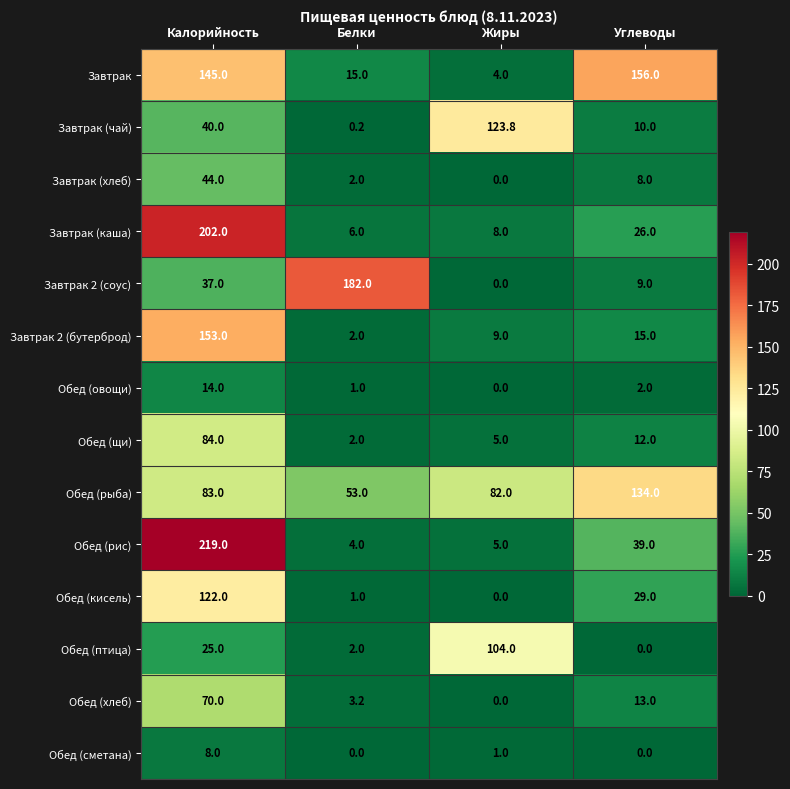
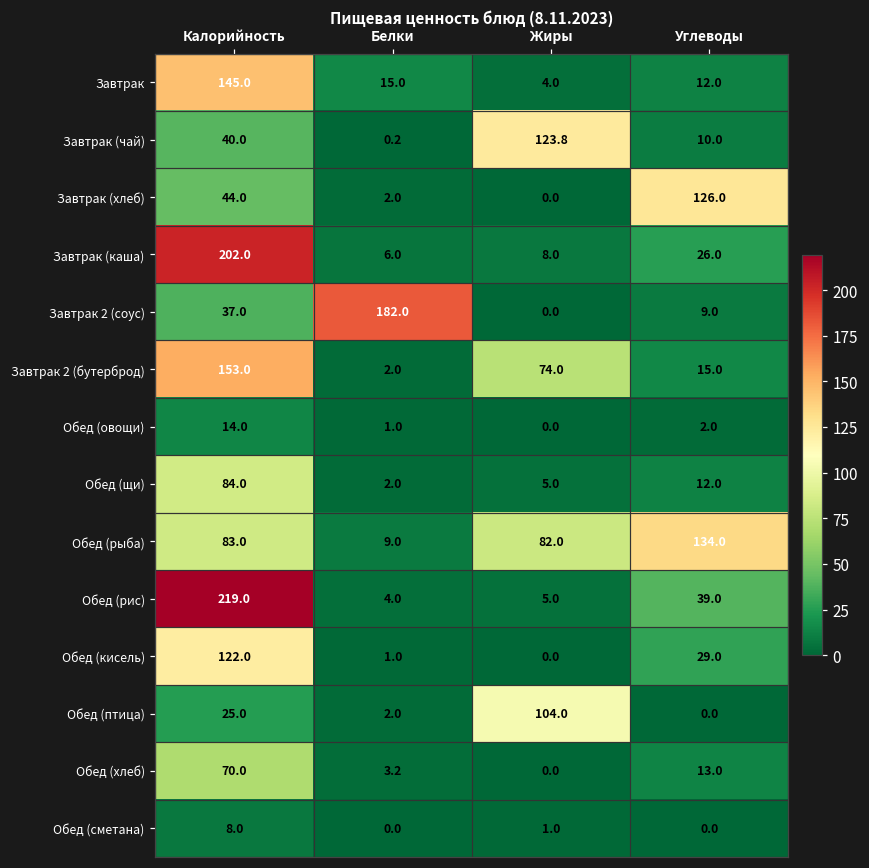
  {
    "Завтрак": {
      "Калорийность": 145.0,
      "Белки": 15.0,
      "Жиры": 4.0,
-     "Углеводы": 156.0
+     "Углеводы": 12.0
    },
    "Завтрак (чай)": {
      "Калорийность": 40.0,
      "Белки": 0.2,
      "Жиры": 123.8,
      "Углеводы": 10.0
    },
    "Завтрак (хлеб)": {
      "Калорийность": 44.0,
      "Белки": 2.0,
      "Жиры": 0.0,
-     "Углеводы": 8.0
+     "Углеводы": 126.0
    },
    "Завтрак (каша)": {
      "Калорийность": 202.0,
      "Белки": 6.0,
      "Жиры": 8.0,
      "Углеводы": 26.0
    },
    "Завтрак 2 (соус)": {
      "Калорийность": 37.0,
      "Белки": 182.0,
      "Жиры": 0.0,
      "Углеводы": 9.0
    },
    "Завтрак 2 (бутерброд)": {
      "Калорийность": 153.0,
      "Белки": 2.0,
-     "Жиры": 9.0,
+     "Жиры": 74.0,
      "Углеводы": 15.0
    },
    "Обед (овощи)": {
      "Калорийность": 14.0,
      "Белки": 1.0,
      "Жиры": 0.0,
      "Углеводы": 2.0
    },
    "Обед (щи)": {
      "Калорийность": 84.0,
      "Белки": 2.0,
      "Жиры": 5.0,
      "Углеводы": 12.0
    },
    "Обед (рыба)": {
      "Калорийность": 83.0,
-     "Белки": 53.0,
+     "Белки": 9.0,
      "Жиры": 82.0,
      "Углеводы": 134.0
    },
    "Обед (рис)": {
      "Калорийность": 219.0,
      "Белки": 4.0,
      "Жиры": 5.0,
      "Углеводы": 39.0
    },
    "Обед (кисель)": {
      "Калорийность": 122.0,
      "Белки": 1.0,
      "Жиры": 0.0,
      "Углеводы": 29.0
    },
    "Обед (птица)": {
      "Калорийность": 25.0,
      "Белки": 2.0,
      "Жиры": 104.0,
      "Углеводы": 0.0
    },
    "Обед (хлеб)": {
      "Калорийность": 70.0,
      "Белки": 3.2,
      "Жиры": 0.0,
      "Углеводы": 13.0
    },
    "Обед (сметана)": {
      "Калорийность": 8.0,
      "Белки": 0.0,
      "Жиры": 1.0,
      "Углеводы": 0.0
    }
  }
